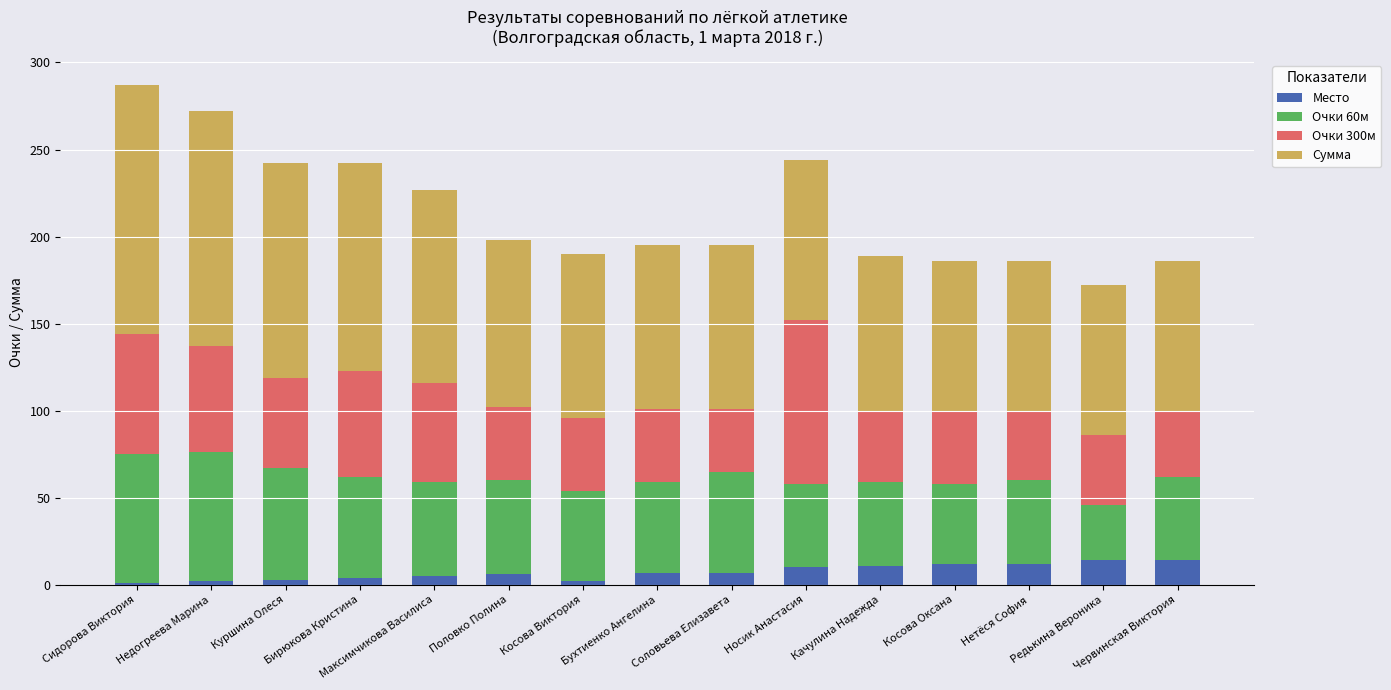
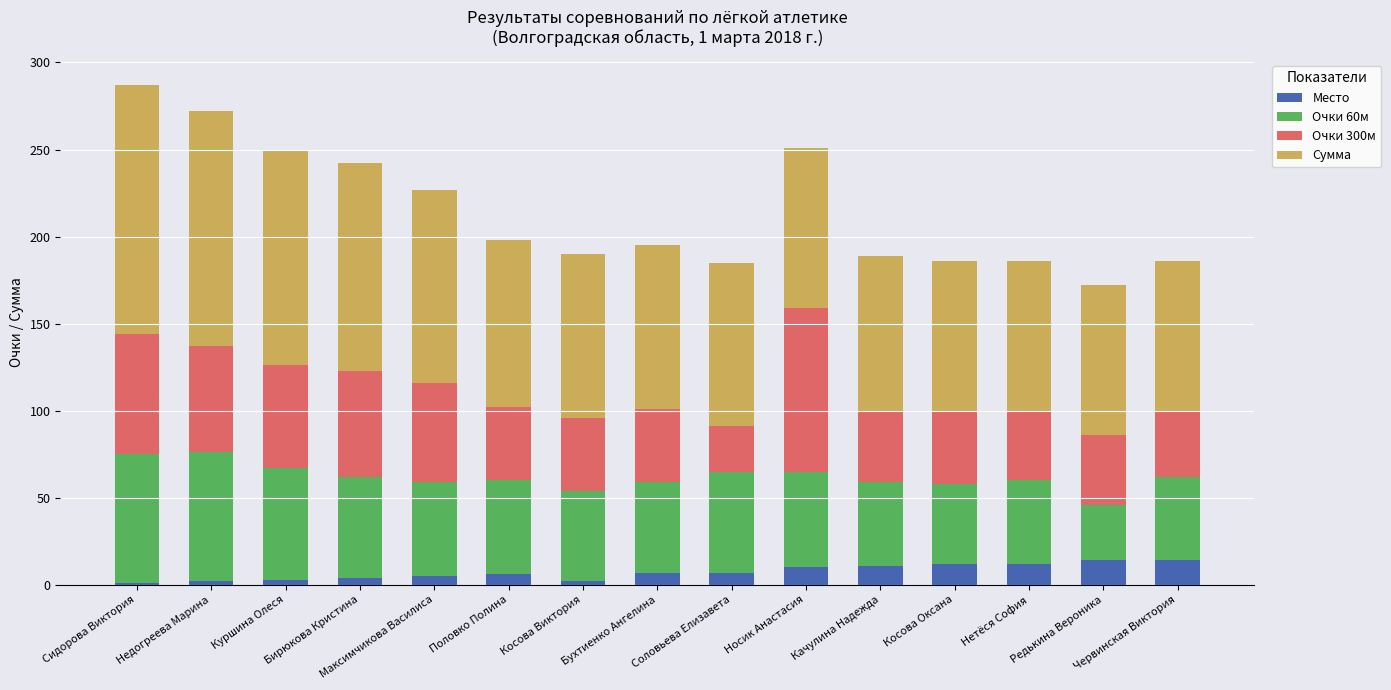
  {
    "Место": {
      "Недогреева Марина": 2,
      "Куршина Олеся": 3,
      "Бирюкова Кристина": 4,
      "Максимчикова Василиса": 5,
      "Половко Полина": 6,
      "Косова Виктория": 2,
      "Бухтиенко Ангелина": 7,
      "Соловьева Елизавета": 7,
      "Носик Анастасия": 10,
      "Качулина Надежда": 11,
      "Косова Оксана": 12,
      "Нетёся София": 12,
      "Редькина Вероника": 14,
      "Червинская Виктория": 14
    },
    "Очки 60м": {
      "Сидорова Виктория": 74,
      "Недогреева Марина": 74,
      "Куршина Олеся": 64,
      "Бирюкова Кристина": 58,
      "Максимчикова Василиса": 54,
      "Половко Полина": 54,
      "Косова Виктория": 52,
      "Бухтиенко Ангелина": 52,
      "Соловьева Елизавета": 58,
-     "Носик Анастасия": 48,
+     "Носик Анастасия": 55,
      "Качулина Надежда": 48,
      "Косова Оксана": 46,
      "Нетёся София": 48,
      "Редькина Вероника": 32,
      "Червинская Виктория": 48
    },
    "Очки 300м": {
      "Сидорова Виктория": 69,
      "Недогреева Марина": 61,
-     "Куршина Олеся": 52,
+     "Куршина Олеся": 59,
      "Бирюкова Кристина": 61,
      "Максимчикова Василиса": 57,
      "Половко Полина": 42,
      "Косова Виктория": 42,
      "Бухтиенко Ангелина": 42,
-     "Соловьева Елизавета": 36,
+     "Соловьева Елизавета": 26,
      "Носик Анастасия": 94,
      "Качулина Надежда": 41,
      "Косова Оксана": 41,
      "Нетёся София": 39,
      "Редькина Вероника": 40,
      "Червинская Виктория": 38
    },
    "Сумма": {
      "Сидорова Виктория": 143,
      "Недогреева Марина": 135,
      "Куршина Олеся": 123,
      "Бирюкова Кристина": 119,
      "Максимчикова Василиса": 111,
      "Половко Полина": 96,
      "Косова Виктория": 94,
      "Бухтиенко Ангелина": 94,
      "Соловьева Елизавета": 94,
      "Носик Анастасия": 92,
      "Качулина Надежда": 89,
      "Косова Оксана": 87,
      "Нетёся София": 87,
      "Редькина Вероника": 86,
      "Червинская Виктория": 86
    }
  }
